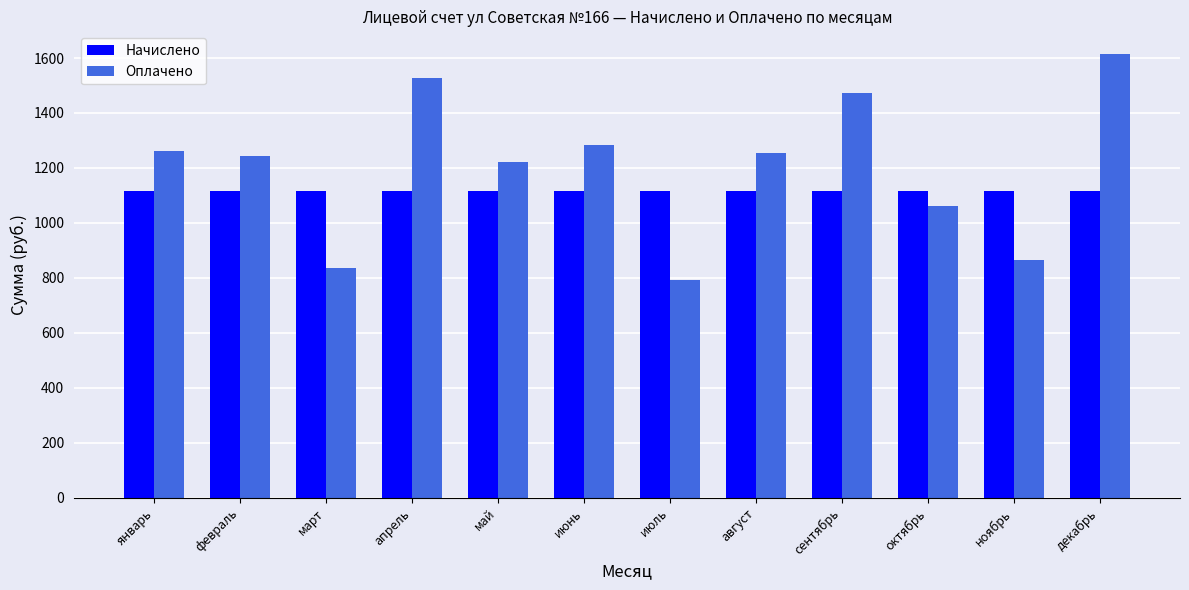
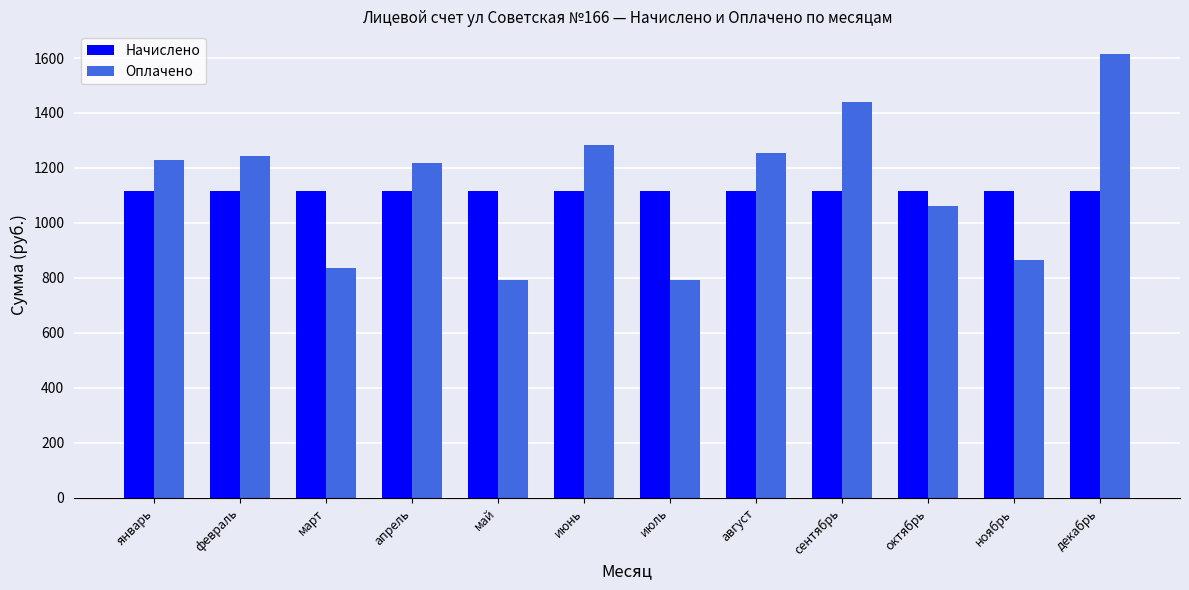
  {
    "Начислено": {
      "январь": 1120,
      "февраль": 1120,
      "март": 1120,
      "апрель": 1120,
      "май": 1120,
      "июнь": 1120,
      "июль": 1120,
      "август": 1120,
      "сентябрь": 1120,
      "октябрь": 1120,
      "ноябрь": 1120,
      "декабрь": 1120
    },
    "Оплачено": {
-     "январь": 1260,
+     "январь": 1230,
      "февраль": 1250,
      "март": 840,
-     "апрель": 1530,
-     "май": 1220,
+     "апрель": 1220,
+     "май": 790,
      "июнь": 1280,
      "июль": 790,
      "август": 1250,
-     "сентябрь": 1470,
+     "сентябрь": 1440,
      "октябрь": 1060,
      "ноябрь": 870,
      "декабрь": 1620
    }
  }
